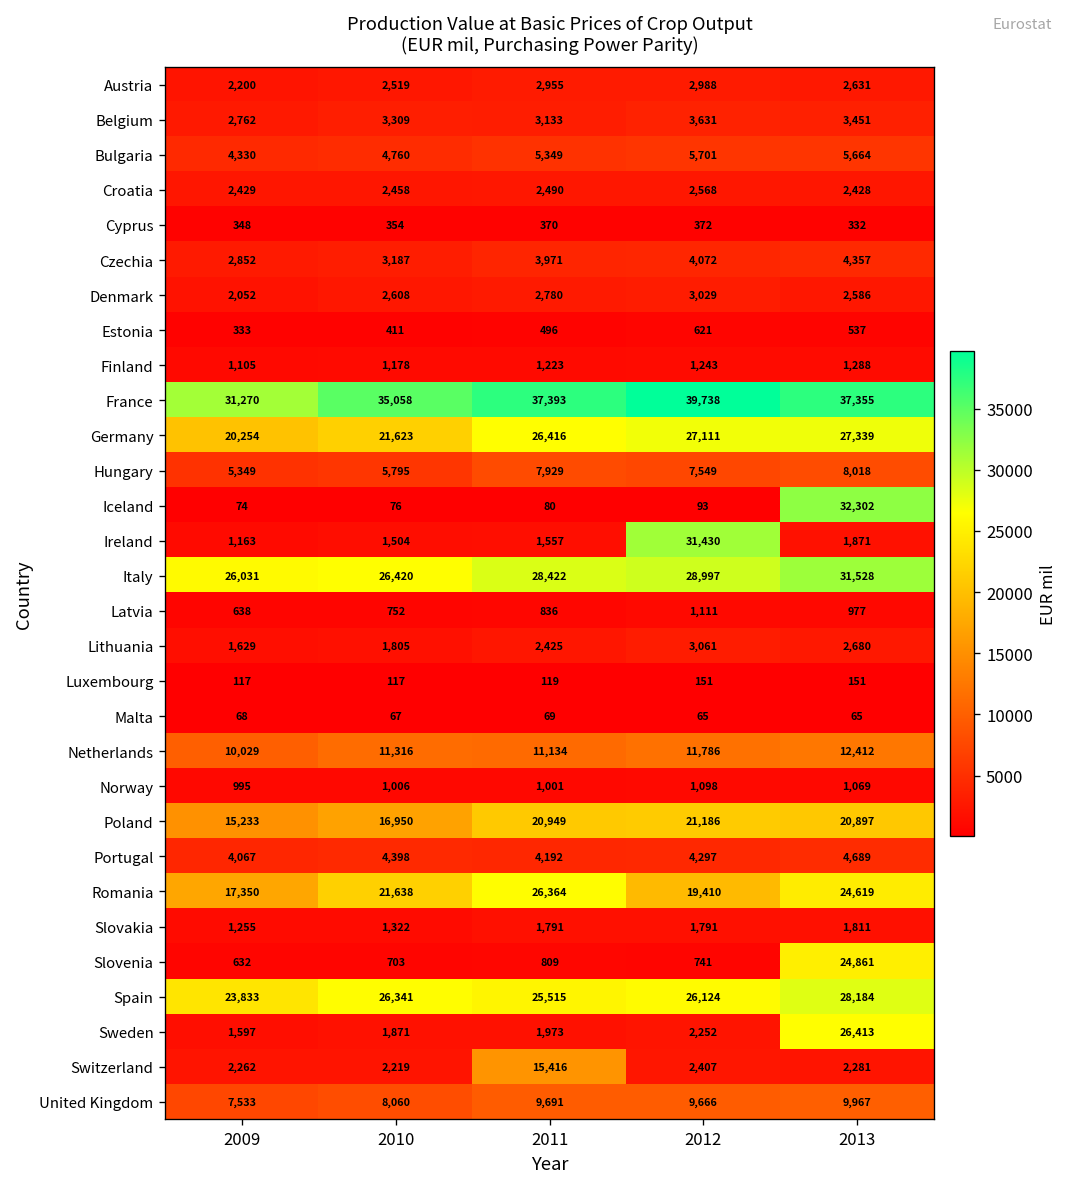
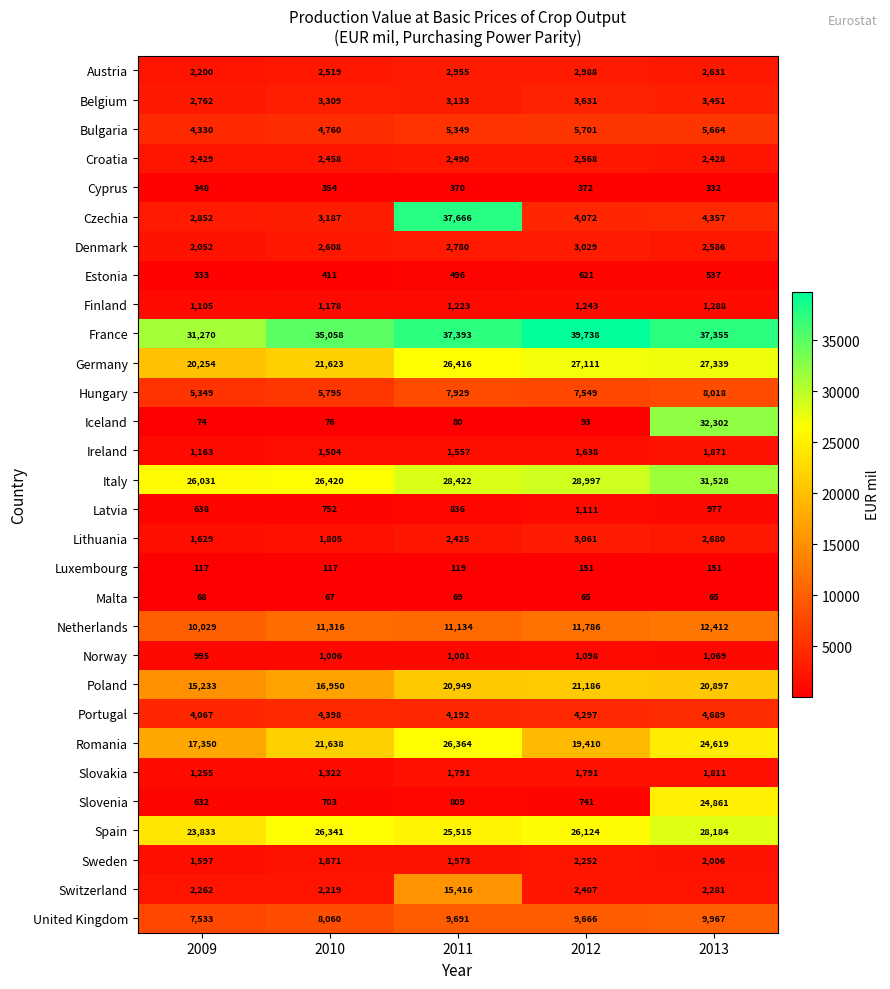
  {
    "Austria": {
      "2009": "2,200",
      "2010": "2,519",
      "2011": "2,955",
      "2012": "2,988",
      "2013": "2,631"
    },
    "Belgium": {
      "2009": "2,762",
      "2010": "3,309",
      "2011": "3,133",
      "2012": "3,631",
      "2013": "3,451"
    },
    "Bulgaria": {
      "2009": "4,330",
      "2010": "4,760",
      "2011": "5,349",
      "2012": "5,701",
      "2013": "5,664"
    },
    "Croatia": {
      "2009": "2,429",
      "2010": "2,458",
      "2011": "2,490",
      "2012": "2,568",
      "2013": "2,428"
    },
    "Cyprus": {
      "2009": "348",
      "2010": "354",
      "2011": "370",
      "2012": "372",
      "2013": "332"
    },
    "Czechia": {
      "2009": "2,852",
      "2010": "3,187",
-     "2011": "3,971",
+     "2011": "37,666",
      "2012": "4,072",
      "2013": "4,357"
    },
    "Denmark": {
      "2009": "2,052",
      "2010": "2,608",
      "2011": "2,780",
      "2012": "3,029",
      "2013": "2,586"
    },
    "Estonia": {
      "2009": "333",
      "2010": "411",
      "2011": "496",
      "2012": "621",
      "2013": "537"
    },
    "Finland": {
      "2009": "1,105",
      "2010": "1,178",
      "2011": "1,223",
      "2012": "1,243",
      "2013": "1,288"
    },
    "France": {
      "2009": "31,270",
      "2010": "35,058",
      "2011": "37,393",
      "2012": "39,738",
      "2013": "37,355"
    },
    "Germany": {
      "2009": "20,254",
      "2010": "21,623",
      "2011": "26,416",
      "2012": "27,111",
      "2013": "27,339"
    },
    "Hungary": {
      "2009": "5,349",
      "2010": "5,795",
      "2011": "7,929",
      "2012": "7,549",
      "2013": "8,018"
    },
    "Iceland": {
      "2009": "74",
      "2010": "76",
      "2011": "80",
      "2012": "93",
      "2013": "32,302"
    },
    "Ireland": {
      "2009": "1,163",
      "2010": "1,504",
      "2011": "1,557",
-     "2012": "31,430",
+     "2012": "1,638",
      "2013": "1,871"
    },
    "Italy": {
      "2009": "26,031",
      "2010": "26,420",
      "2011": "28,422",
      "2012": "28,997",
      "2013": "31,528"
    },
    "Latvia": {
      "2009": "638",
      "2010": "752",
      "2011": "836",
      "2012": "1,111",
      "2013": "977"
    },
    "Lithuania": {
      "2009": "1,629",
      "2010": "1,805",
      "2011": "2,425",
      "2012": "3,061",
      "2013": "2,680"
    },
    "Luxembourg": {
      "2009": "117",
      "2010": "117",
      "2011": "119",
      "2012": "151",
      "2013": "151"
    },
    "Malta": {
      "2009": "68",
      "2010": "67",
      "2011": "69",
      "2012": "65",
      "2013": "65"
    },
    "Netherlands": {
      "2009": "10,029",
      "2010": "11,316",
      "2011": "11,134",
      "2012": "11,786",
      "2013": "12,412"
    },
    "Norway": {
      "2009": "995",
      "2010": "1,006",
      "2011": "1,001",
      "2012": "1,098",
      "2013": "1,069"
    },
    "Poland": {
      "2009": "15,233",
      "2010": "16,950",
      "2011": "20,949",
      "2012": "21,186",
      "2013": "20,897"
    },
    "Portugal": {
      "2009": "4,067",
      "2010": "4,398",
      "2011": "4,192",
      "2012": "4,297",
      "2013": "4,689"
    },
    "Romania": {
      "2009": "17,350",
      "2010": "21,638",
      "2011": "26,364",
      "2012": "19,410",
      "2013": "24,619"
    },
    "Slovakia": {
      "2009": "1,255",
      "2010": "1,322",
      "2011": "1,791",
      "2012": "1,791",
      "2013": "1,811"
    },
    "Slovenia": {
      "2009": "632",
      "2010": "703",
      "2011": "809",
      "2012": "741",
      "2013": "24,861"
    },
    "Spain": {
      "2009": "23,833",
      "2010": "26,341",
      "2011": "25,515",
      "2012": "26,124",
      "2013": "28,184"
    },
    "Sweden": {
      "2009": "1,597",
      "2010": "1,871",
      "2011": "1,973",
      "2012": "2,252",
-     "2013": "26,413"
+     "2013": "2,006"
    },
    "Switzerland": {
      "2009": "2,262",
      "2010": "2,219",
      "2011": "15,416",
      "2012": "2,407",
      "2013": "2,281"
    },
    "United Kingdom": {
      "2009": "7,533",
      "2010": "8,060",
      "2011": "9,691",
      "2012": "9,666",
      "2013": "9,967"
    }
  }
